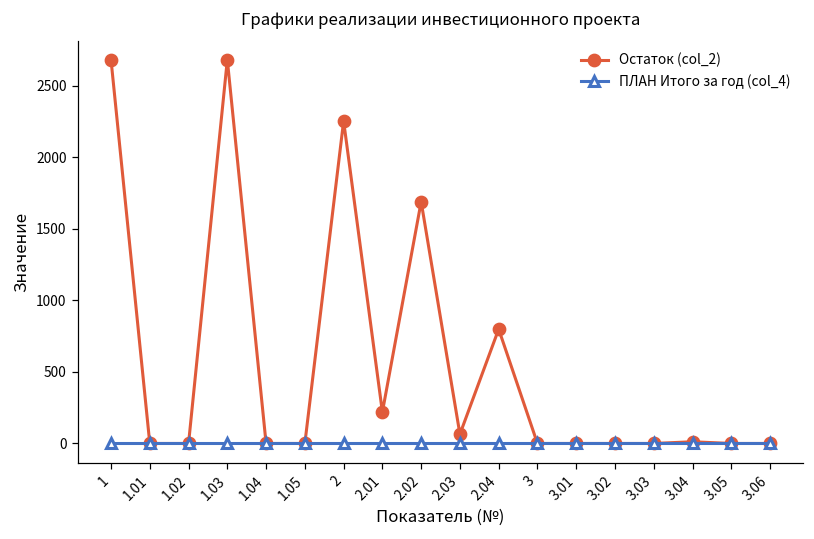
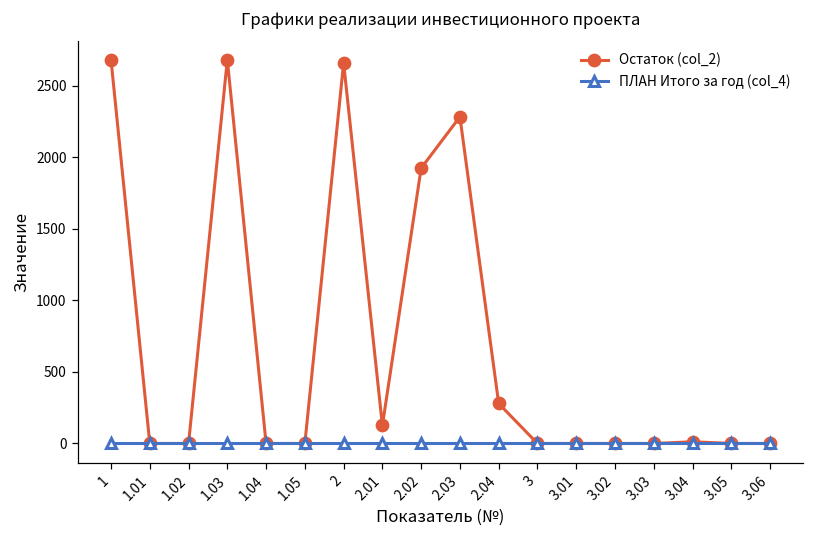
  {
    "Остаток (col_2)": {
      "1": 2680,
      "1.03": 2680,
-     "2": 2250,
-     "2.01": 220,
-     "2.02": 1690,
-     "2.03": 60,
-     "2.04": 800
+     "2": 2660,
+     "2.01": 130,
+     "2.02": 1920,
+     "2.03": 2280,
+     "2.04": 280
    },
    "ПЛАН Итого за год (col_4)": {
      "1": 0,
      "1.03": 0,
      "2": 0,
      "2.01": 0,
      "2.02": 0,
      "2.03": 0,
      "2.04": 0
    }
  }
